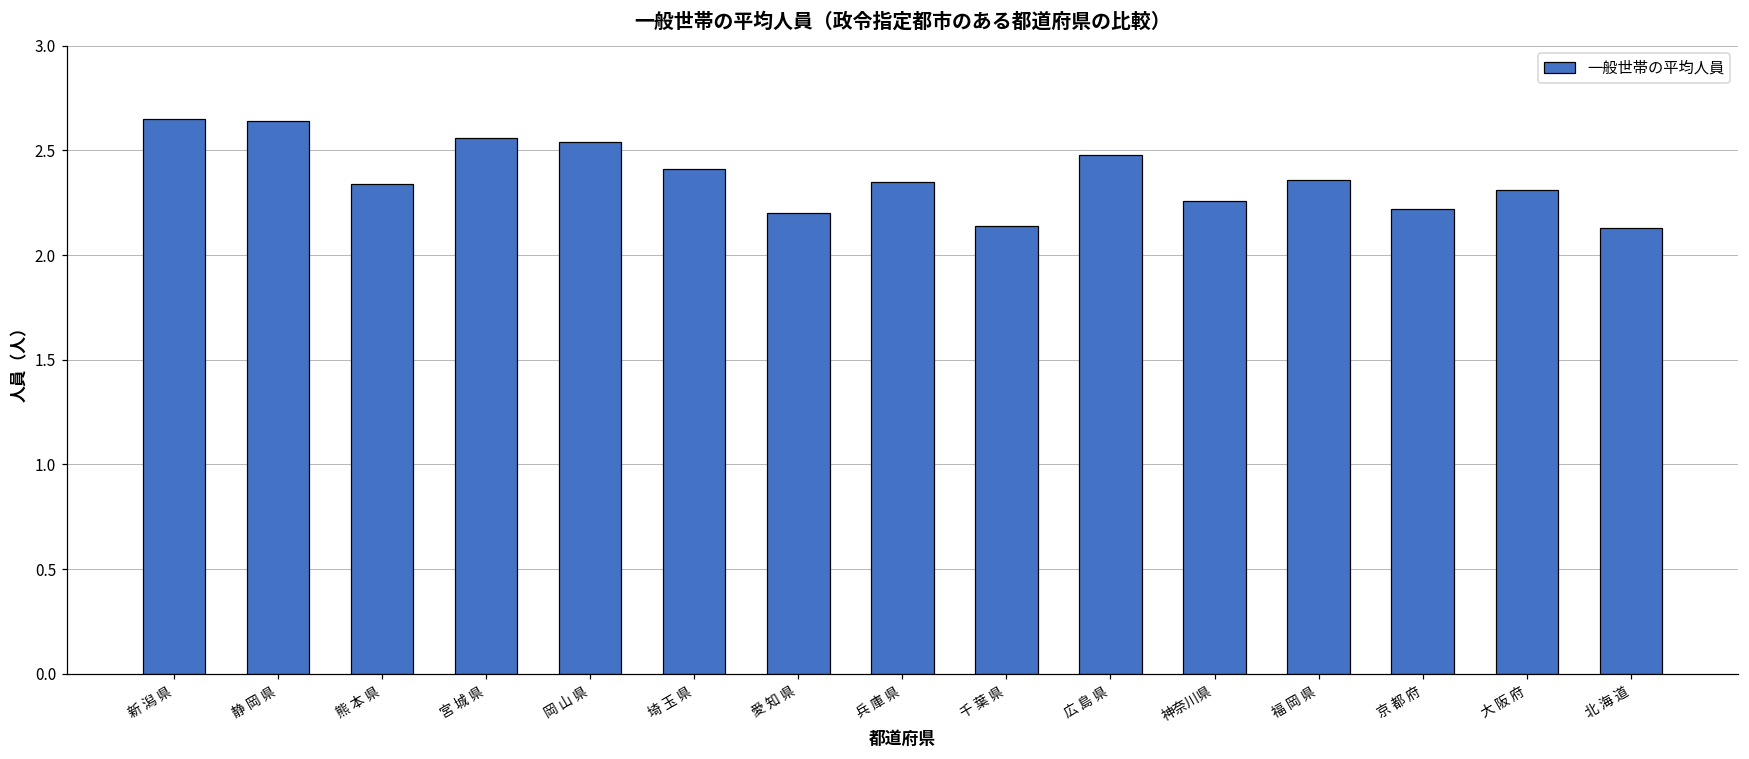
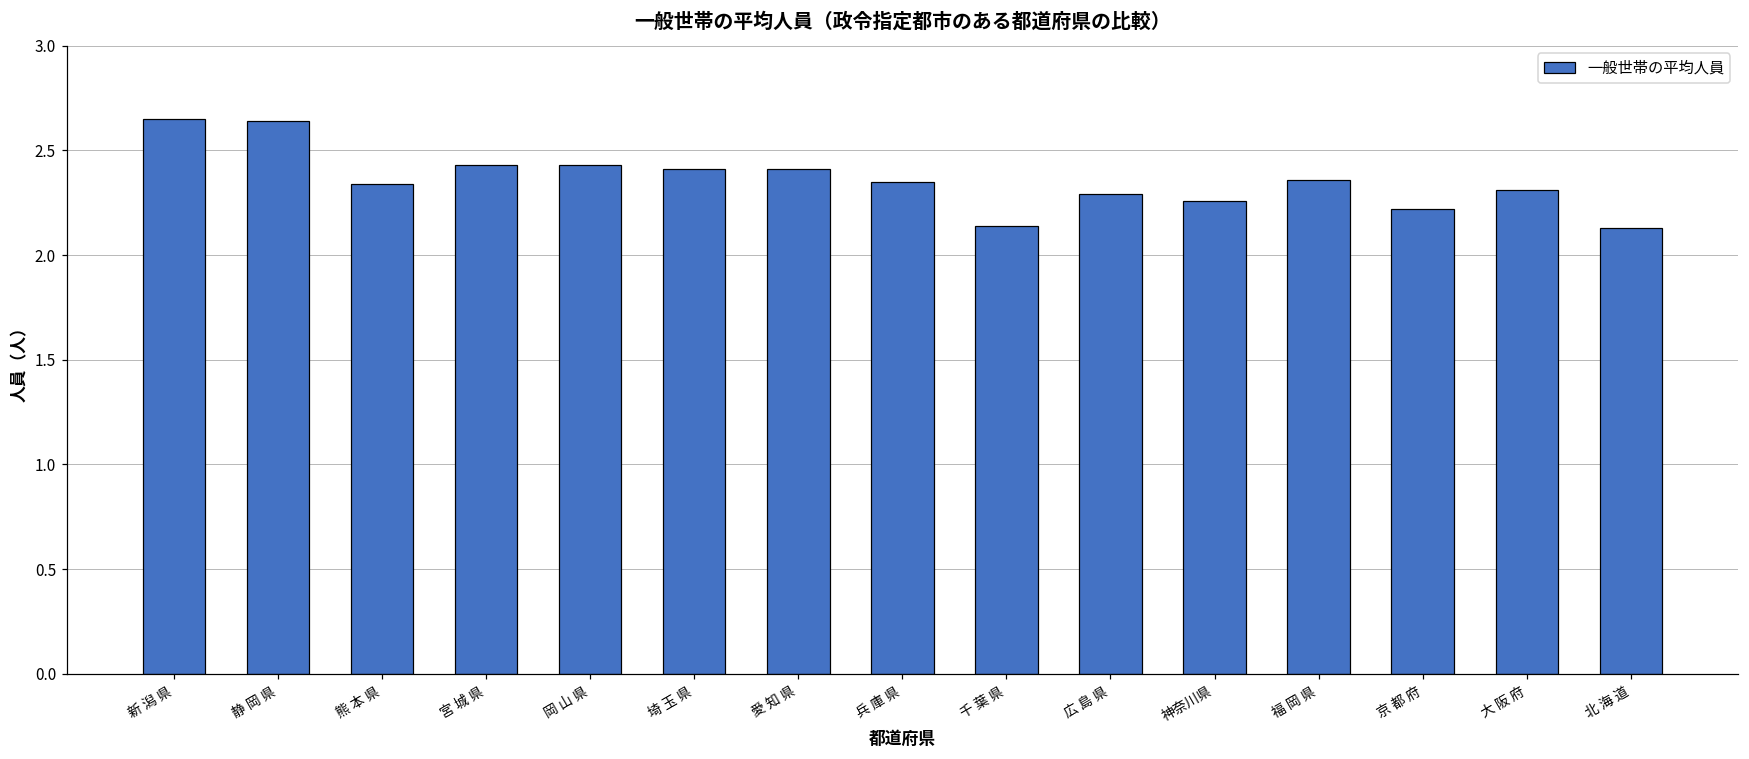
  {
    "新 潟 県": 2.65,
    "静 岡 県": 2.64,
    "熊 本 県": 2.34,
-   "宮 城 県": 2.56,
-   "岡 山 県": 2.54,
+   "宮 城 県": 2.43,
+   "岡 山 県": 2.43,
    "埼 玉 県": 2.41,
-   "愛 知 県": 2.20,
+   "愛 知 県": 2.41,
    "兵 庫 県": 2.35,
    "千 葉 県": 2.14,
-   "広 島 県": 2.48,
+   "広 島 県": 2.29,
    "神奈川県": 2.26,
    "福 岡 県": 2.36,
    "京 都 府": 2.22,
    "大 阪 府": 2.31,
    "北 海 道": 2.13
  }
